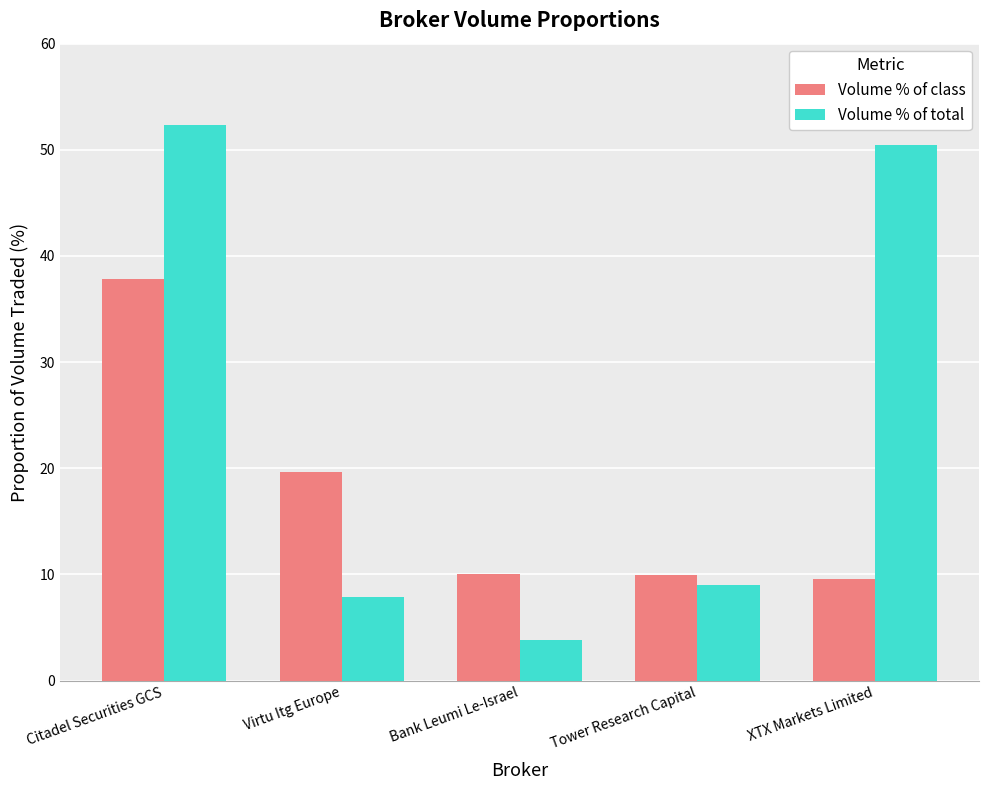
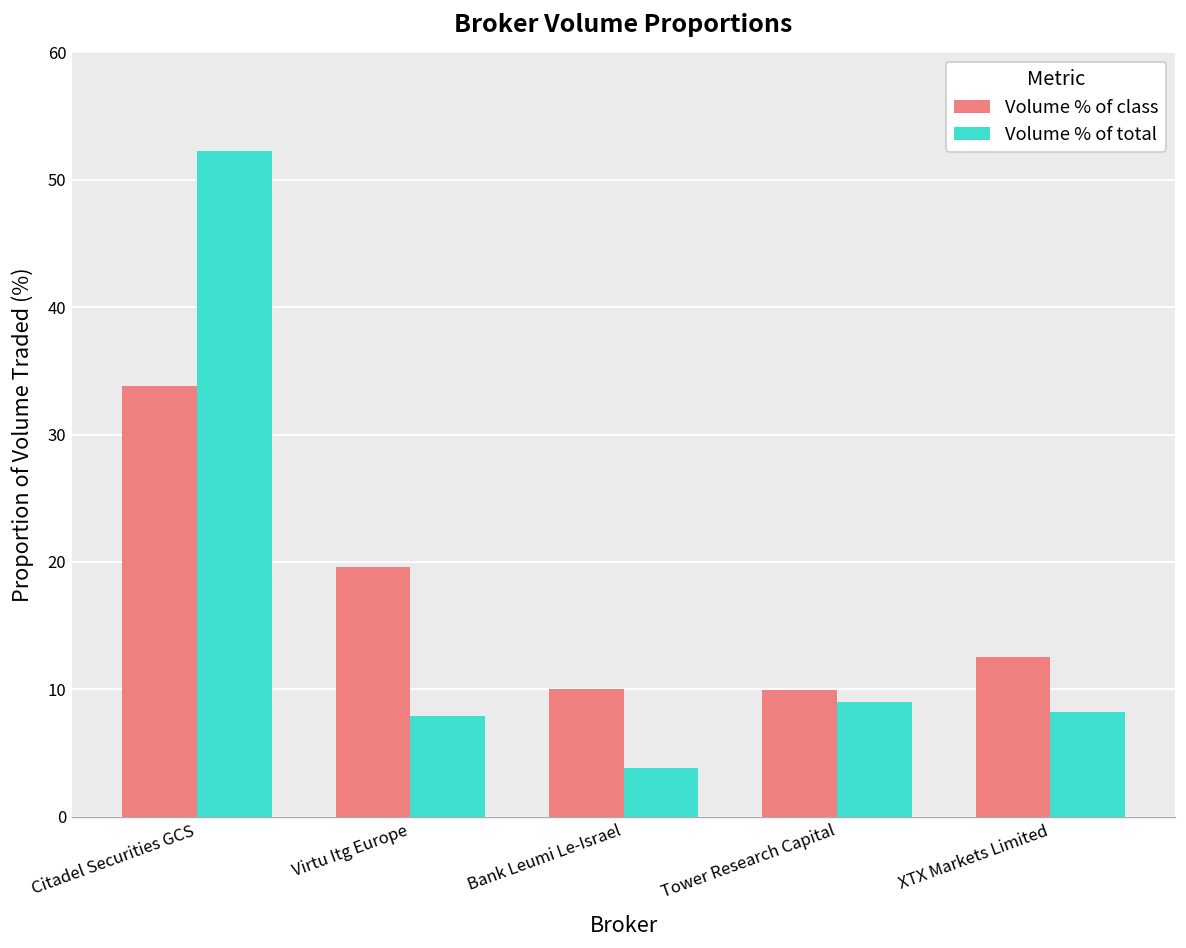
  {
    "Volume % of class": {
-     "Citadel Securities GCS": 37.8,
+     "Citadel Securities GCS": 33.8,
      "Virtu Itg Europe": 19.6,
      "Bank Leumi Le-Israel": 10.1,
      "Tower Research Capital": 10.0,
-     "XTX Markets Limited": 9.6
+     "XTX Markets Limited": 12.6
    },
    "Volume % of total": {
      "Citadel Securities GCS": 52.3,
      "Virtu Itg Europe": 7.9,
      "Bank Leumi Le-Israel": 3.9,
      "Tower Research Capital": 9.0,
-     "XTX Markets Limited": 50.4
+     "XTX Markets Limited": 8.2
    }
  }
